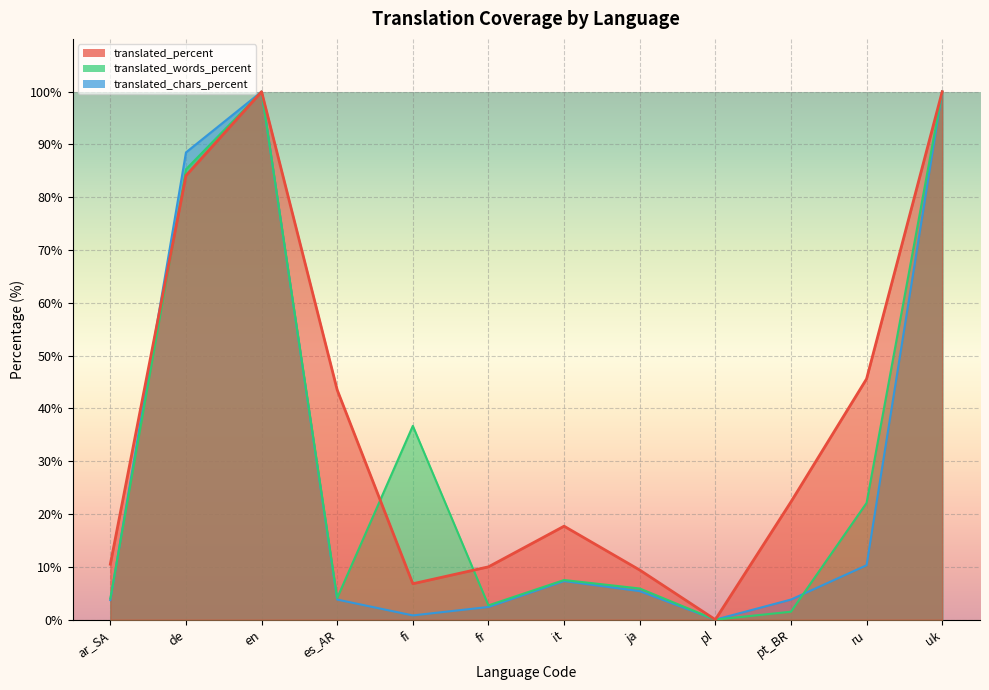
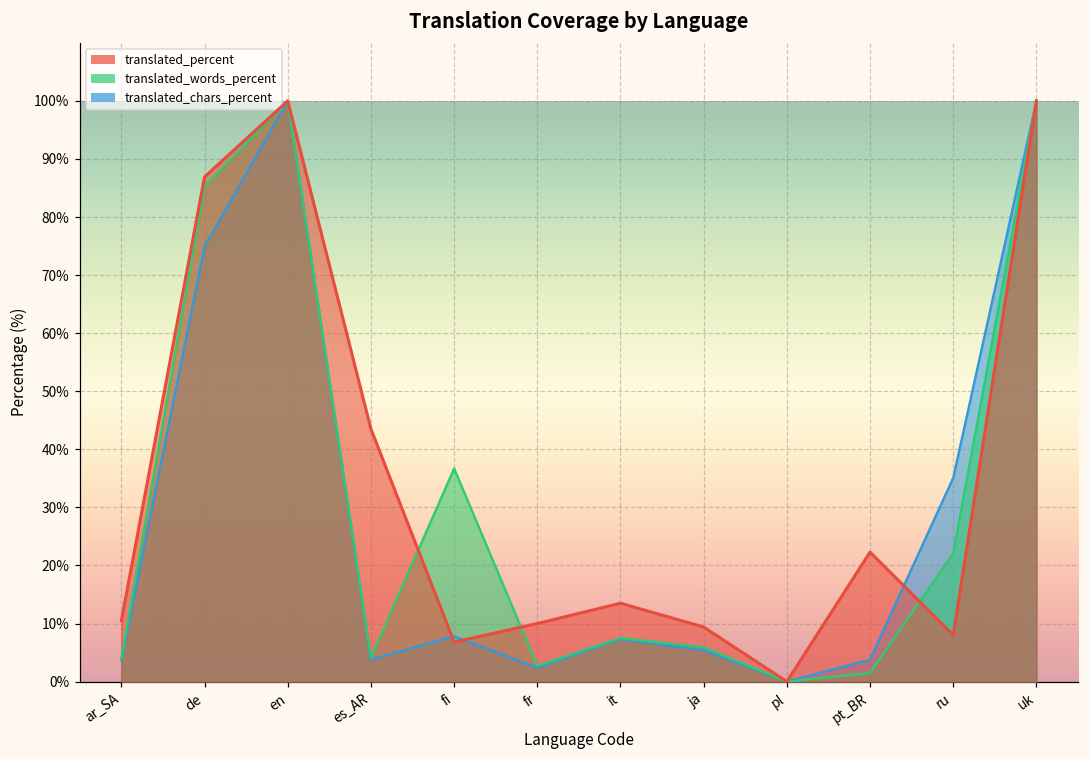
  {
    "translated_chars_percent": {
-     "de": "89%",
-     "fi": "1%",
+     "de": "75%",
+     "fi": "8%",
      "ja": "5%",
      "pt_BR": "4%",
-     "ru": "10%"
+     "ru": "35%"
    },
    "translated_words_percent": {
      "de": "85%",
      "fi": "37%",
      "ja": "6%",
      "pt_BR": "2%",
      "ru": "22%"
    },
    "translated_percent": {
      "ar_SA": "11%",
-     "de": "84%",
+     "de": "87%",
      "es_AR": "44%",
      "fi": "7%",
      "fr": "10%",
-     "it": "18%",
+     "it": "14%",
      "ja": "9%",
      "pt_BR": "22%",
-     "ru": "46%"
+     "ru": "8%"
    }
  }
